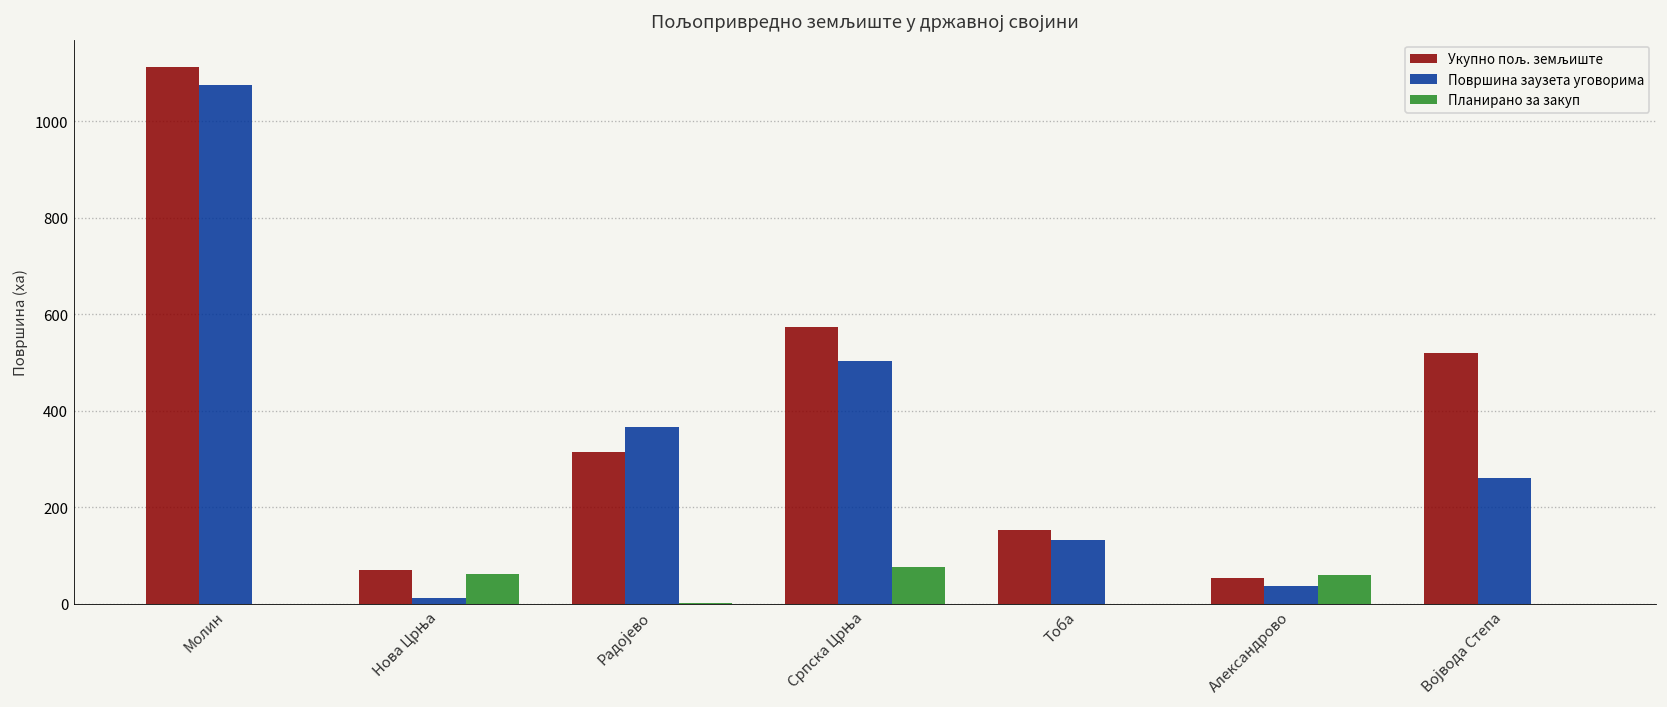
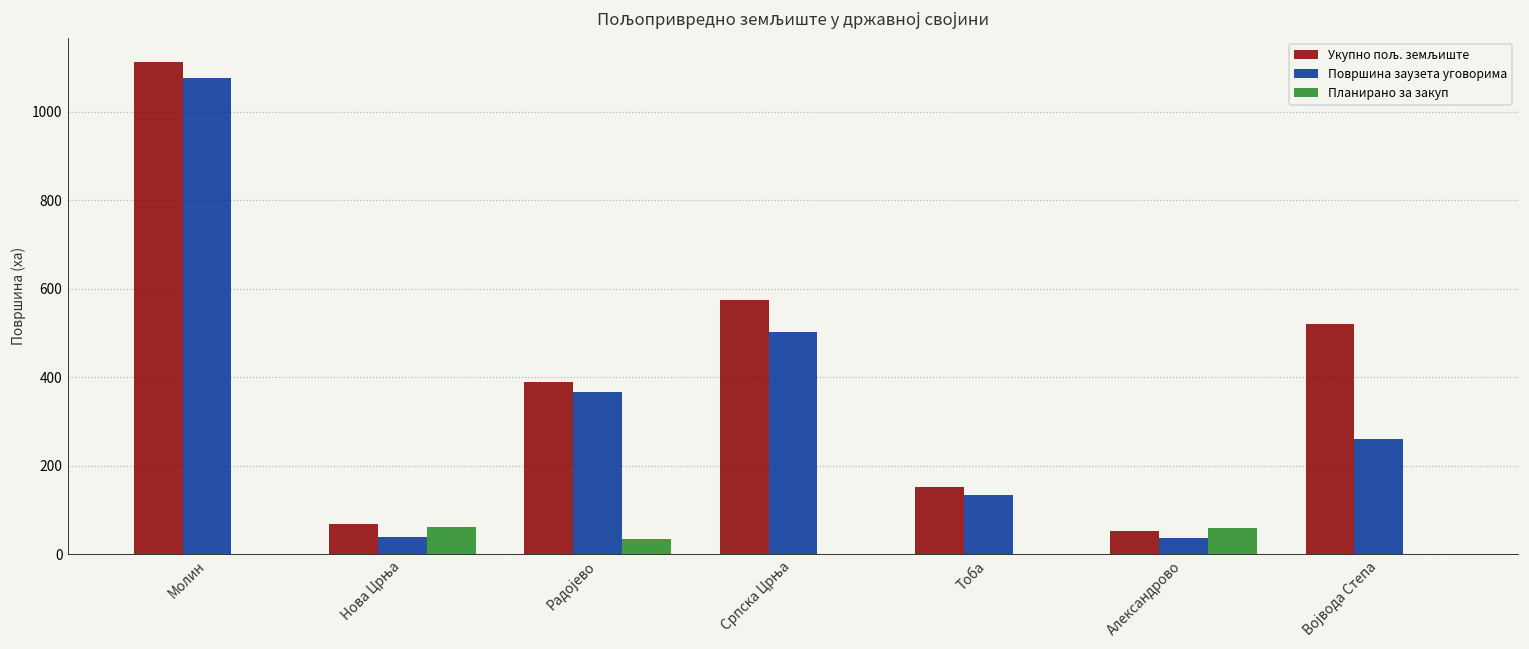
  {
    "Укупно пољ. земљиште": {
      "Молин": 1110,
      "Нова Црња": 70,
-     "Радојево": 320,
+     "Радојево": 390,
      "Српска Црња": 570,
      "Тоба": 150,
      "Александрово": 50,
      "Војвода Степа": 520
    },
    "Површина заузета уговорима": {
      "Молин": 1080,
-     "Нова Црња": 10,
+     "Нова Црња": 40,
      "Радојево": 370,
      "Српска Црња": 500,
      "Тоба": 130,
      "Александрово": 40,
      "Војвода Степа": 260
    },
    "Планирано за закуп": {
      "Молин": 0,
      "Нова Црња": 60,
-     "Радојево": 0,
-     "Српска Црња": 80,
+     "Радојево": 40,
+     "Српска Црња": 0,
      "Александрово": 60
    }
  }
